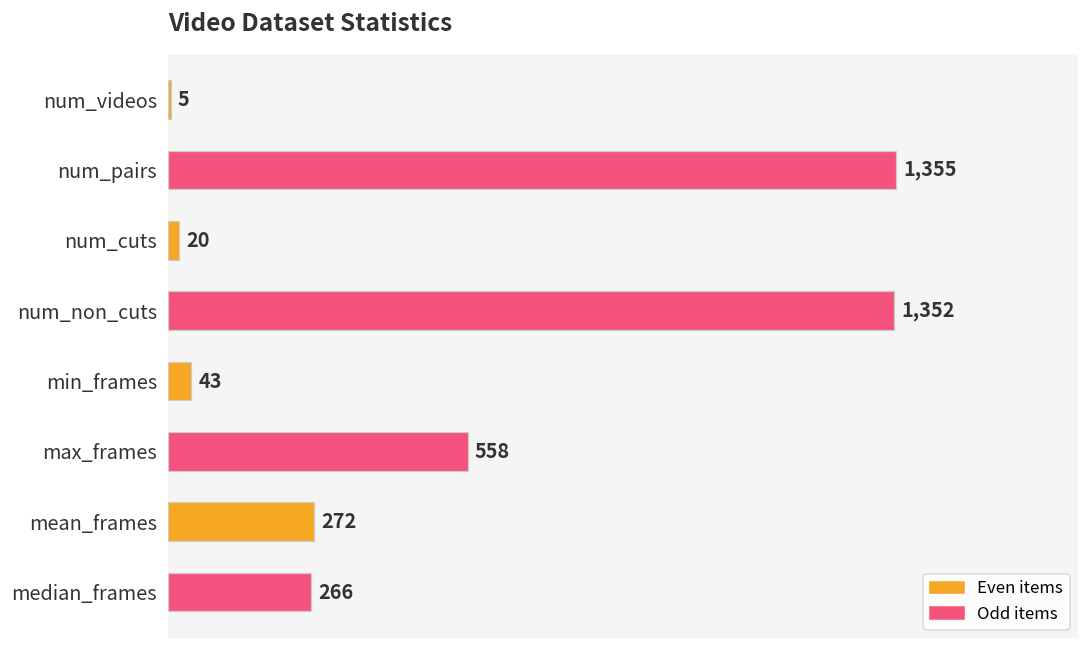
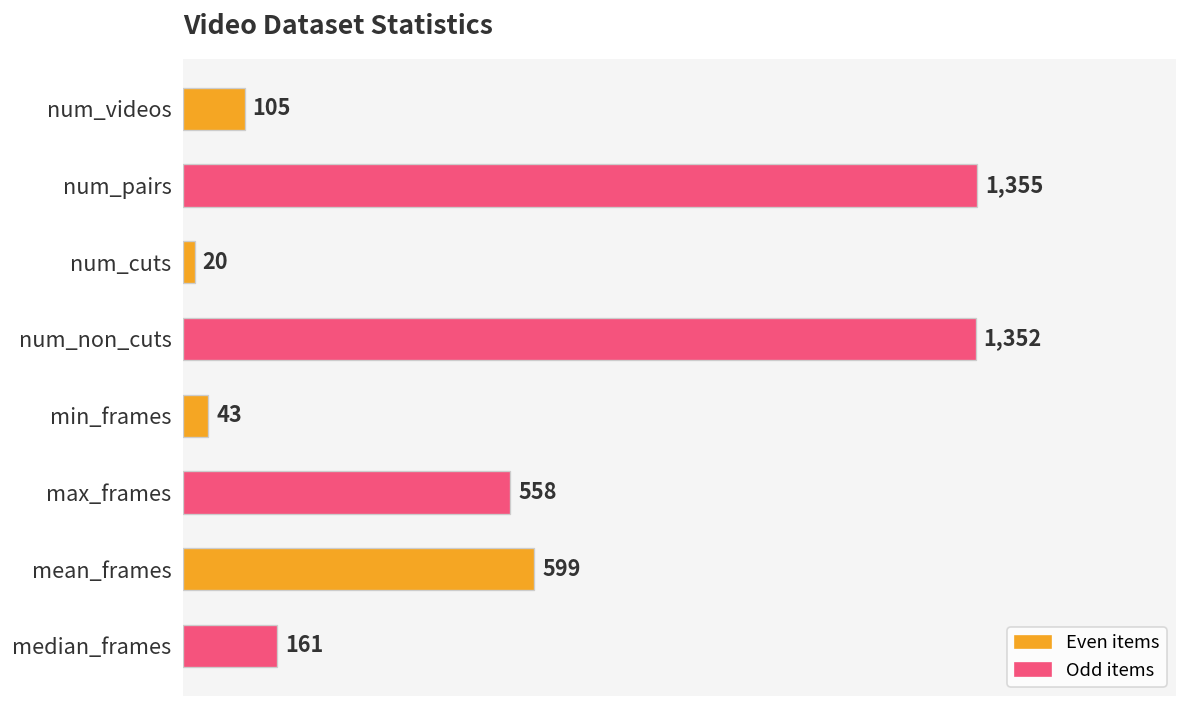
  {
-   "num_videos": "5",
+   "num_videos": "105",
    "num_pairs": "1,355",
    "num_cuts": "20",
    "num_non_cuts": "1,352",
    "min_frames": "43",
    "max_frames": "558",
-   "mean_frames": "272",
-   "median_frames": "266"
+   "mean_frames": "599",
+   "median_frames": "161"
  }
